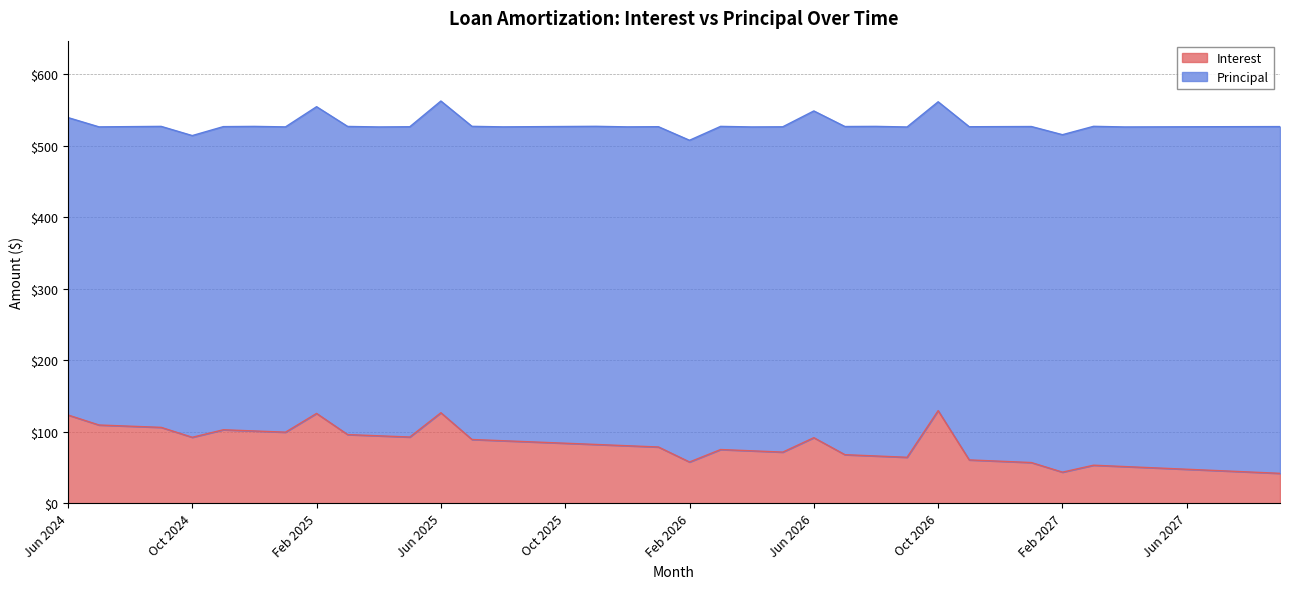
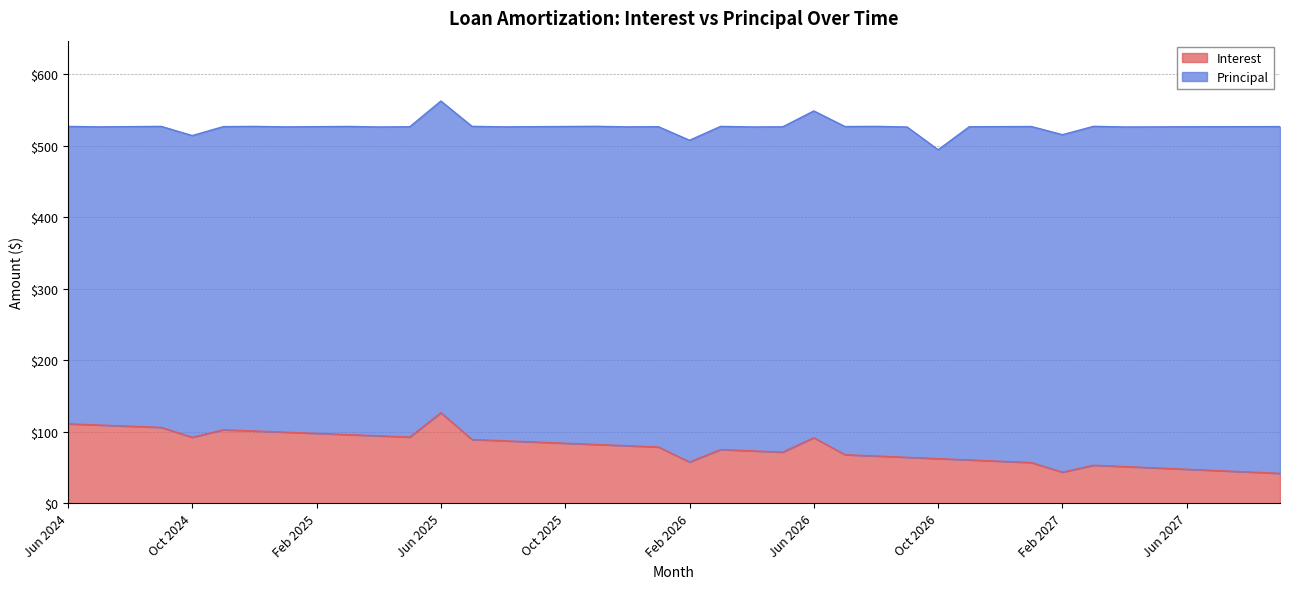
  {
    "Interest": {
-     "Jun 2024": "$120",
+     "Jun 2024": "$110",
      "Oct 2024": "$90",
-     "Feb 2025": "$130",
+     "Feb 2025": "$100",
      "Jun 2025": "$130",
      "Oct 2025": "$80",
      "Feb 2026": "$60",
      "Jun 2026": "$90",
-     "Oct 2026": "$130",
+     "Oct 2026": "$60",
      "Feb 2027": "$40",
      "Jun 2027": "$50"
    },
    "Principal": {
      "Jun 2024": "$420",
      "Oct 2024": "$420",
      "Feb 2025": "$430",
      "Jun 2025": "$440",
      "Oct 2025": "$440",
      "Feb 2026": "$450",
      "Jun 2026": "$460",
      "Oct 2026": "$430",
      "Feb 2027": "$470",
      "Jun 2027": "$480"
    }
  }
